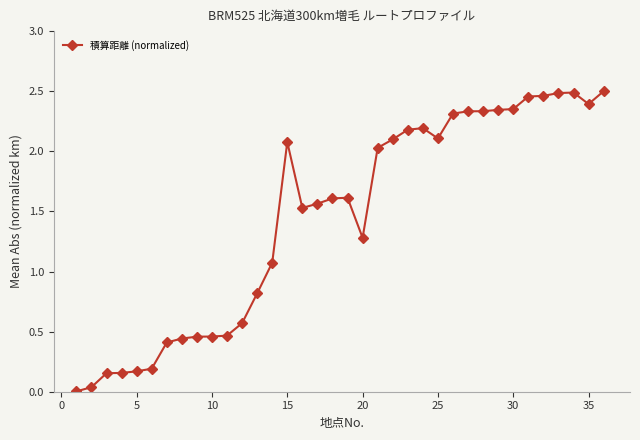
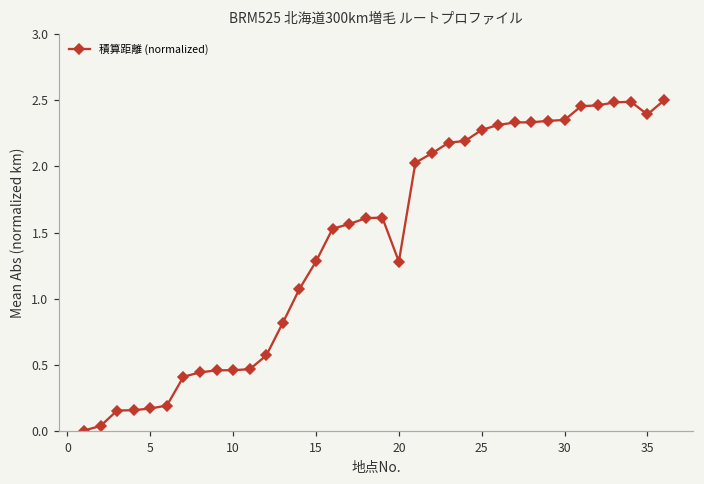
  {
    "5": 0.17,
    "10": 0.46,
-   "15": 2.08,
+   "15": 1.28,
    "20": 1.28,
-   "25": 2.11,
+   "25": 2.28,
    "30": 2.35,
    "35": 2.39
  }
